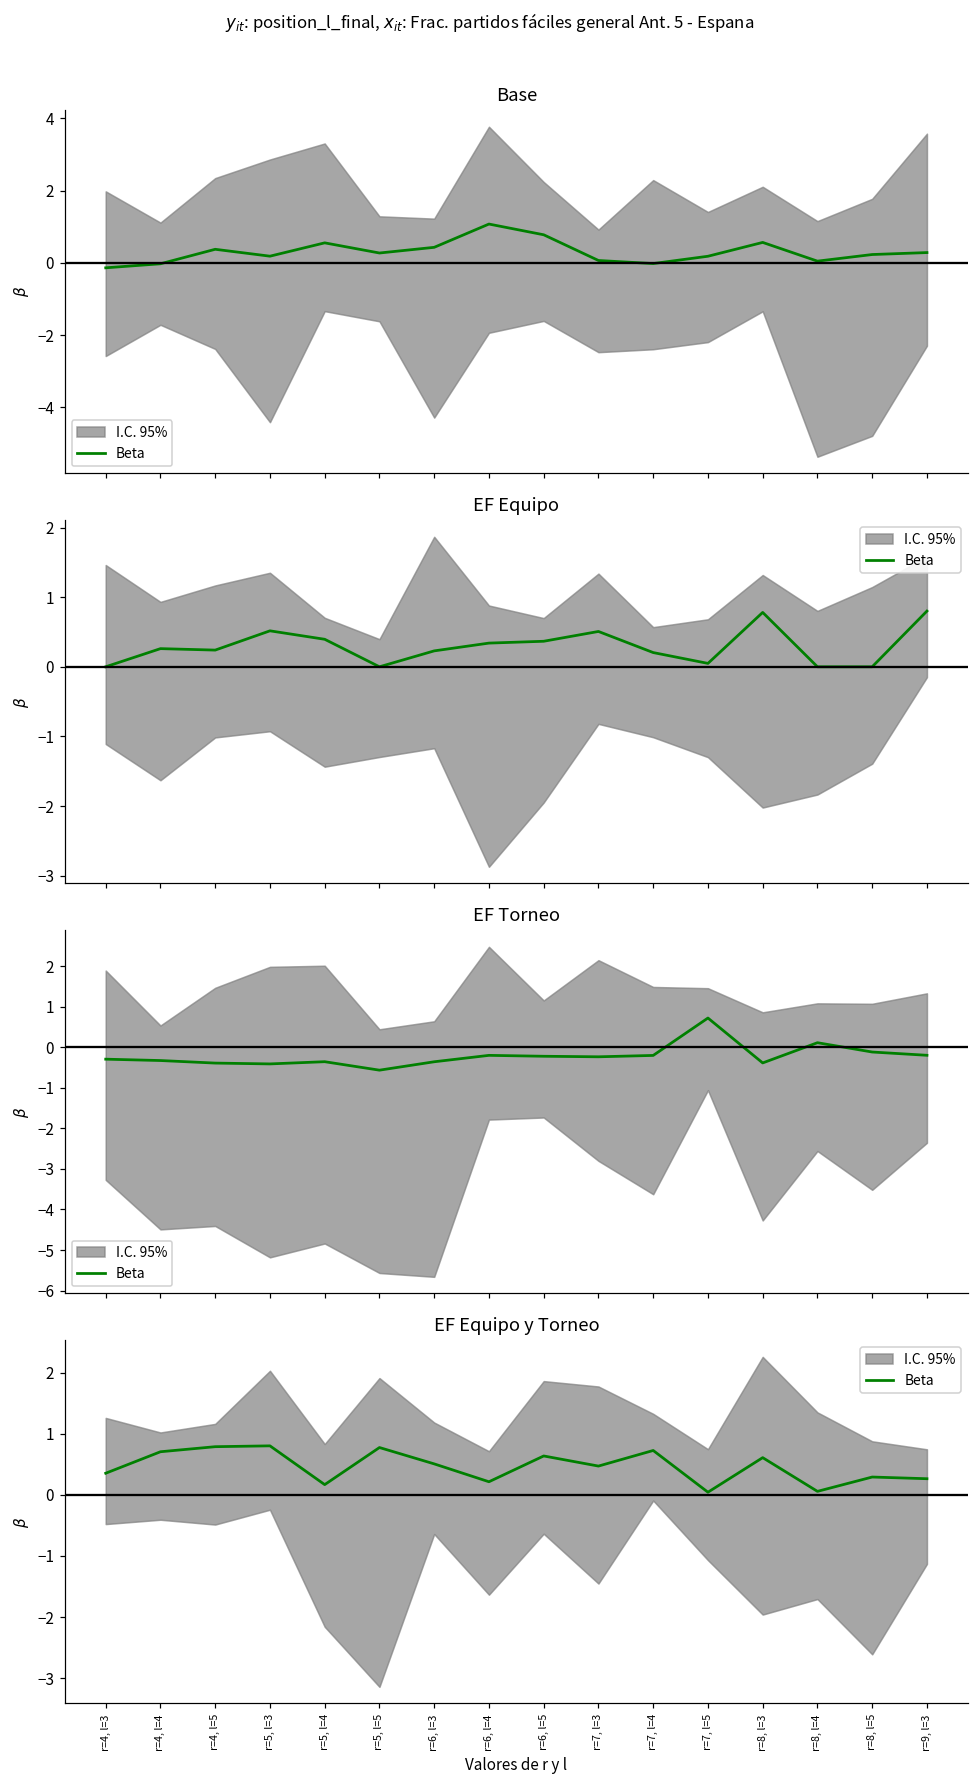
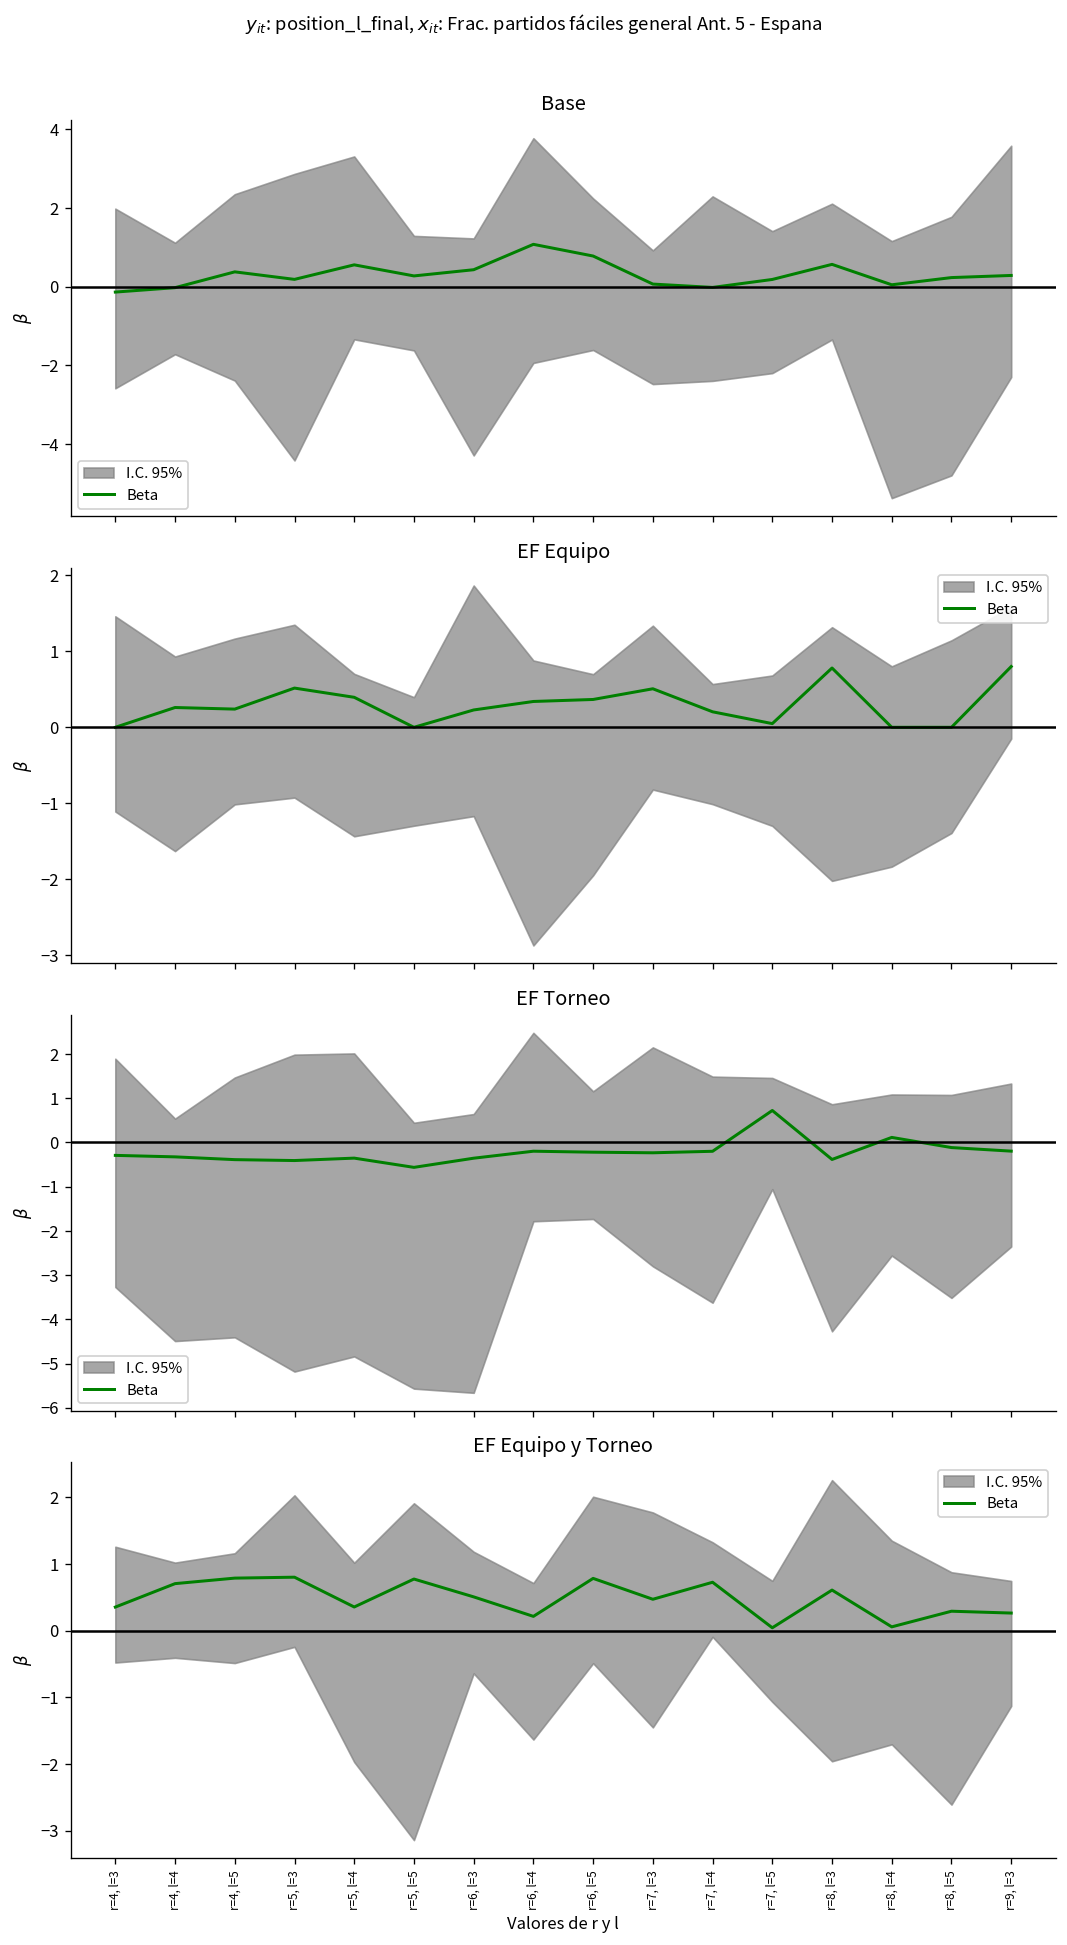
  {
    "EF Equipo y Torneo": {
      "Beta": {
        "r=4, l=3": 0.4,
        "r=4, l=4": 0.7,
        "r=4, l=5": 0.8,
        "r=5, l=3": 0.8,
-       "r=5, l=4": 0.2,
+       "r=5, l=4": 0.4,
        "r=5, l=5": 0.8,
        "r=6, l=3": 0.5,
        "r=6, l=4": 0.2,
-       "r=6, l=5": 0.6,
+       "r=6, l=5": 0.8,
        "r=7, l=3": 0.5,
        "r=7, l=4": 0.7,
        "r=7, l=5": 0.0,
        "r=8, l=3": 0.6,
        "r=8, l=4": 0.1,
        "r=8, l=5": 0.3,
        "r=9, l=3": 0.3
      }
    }
  }
